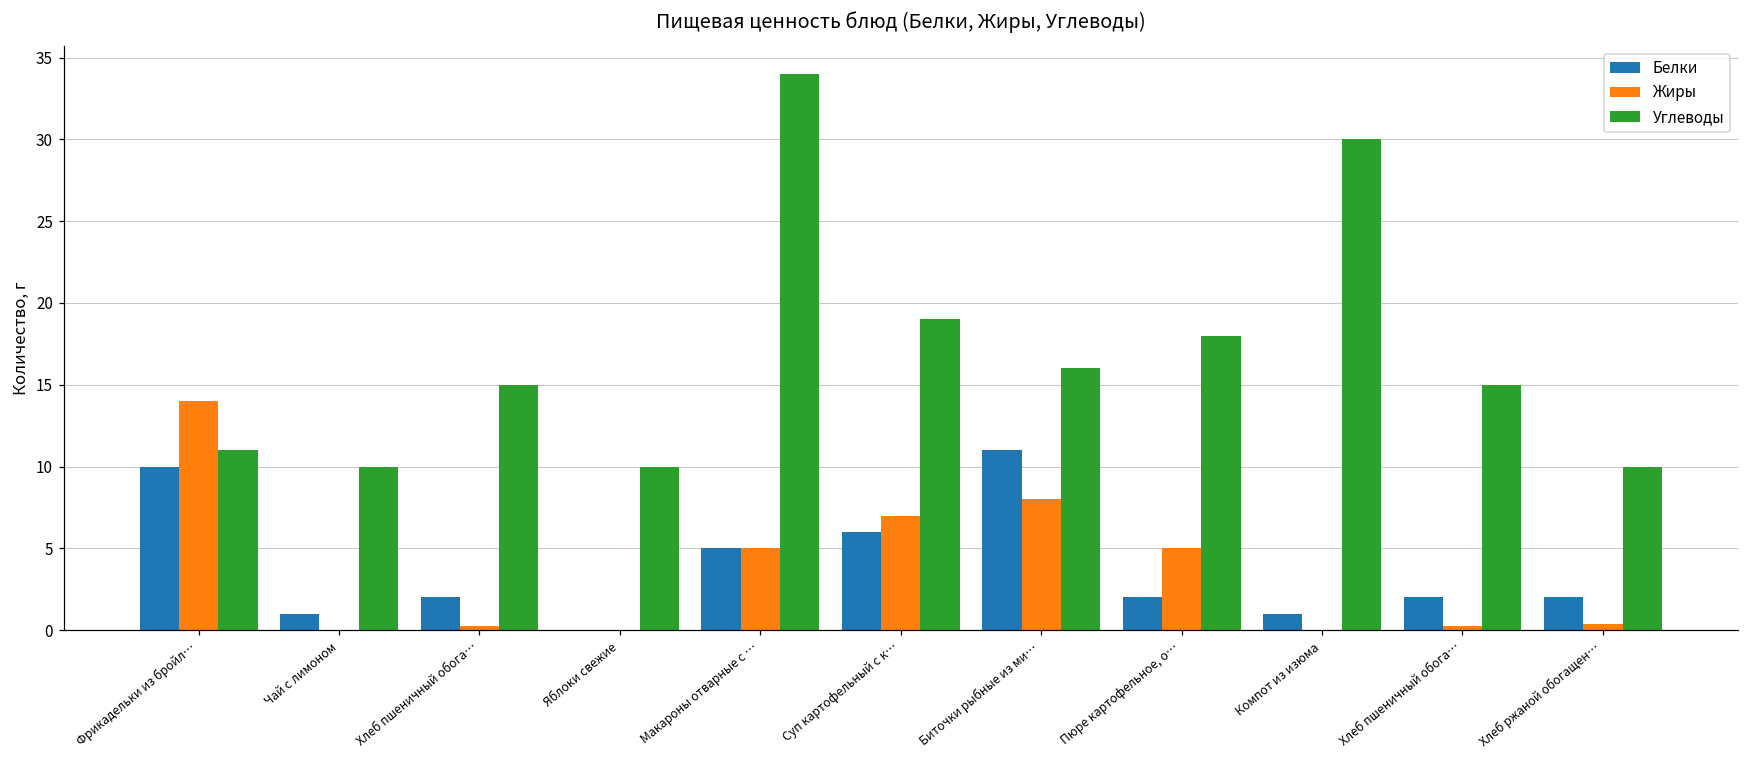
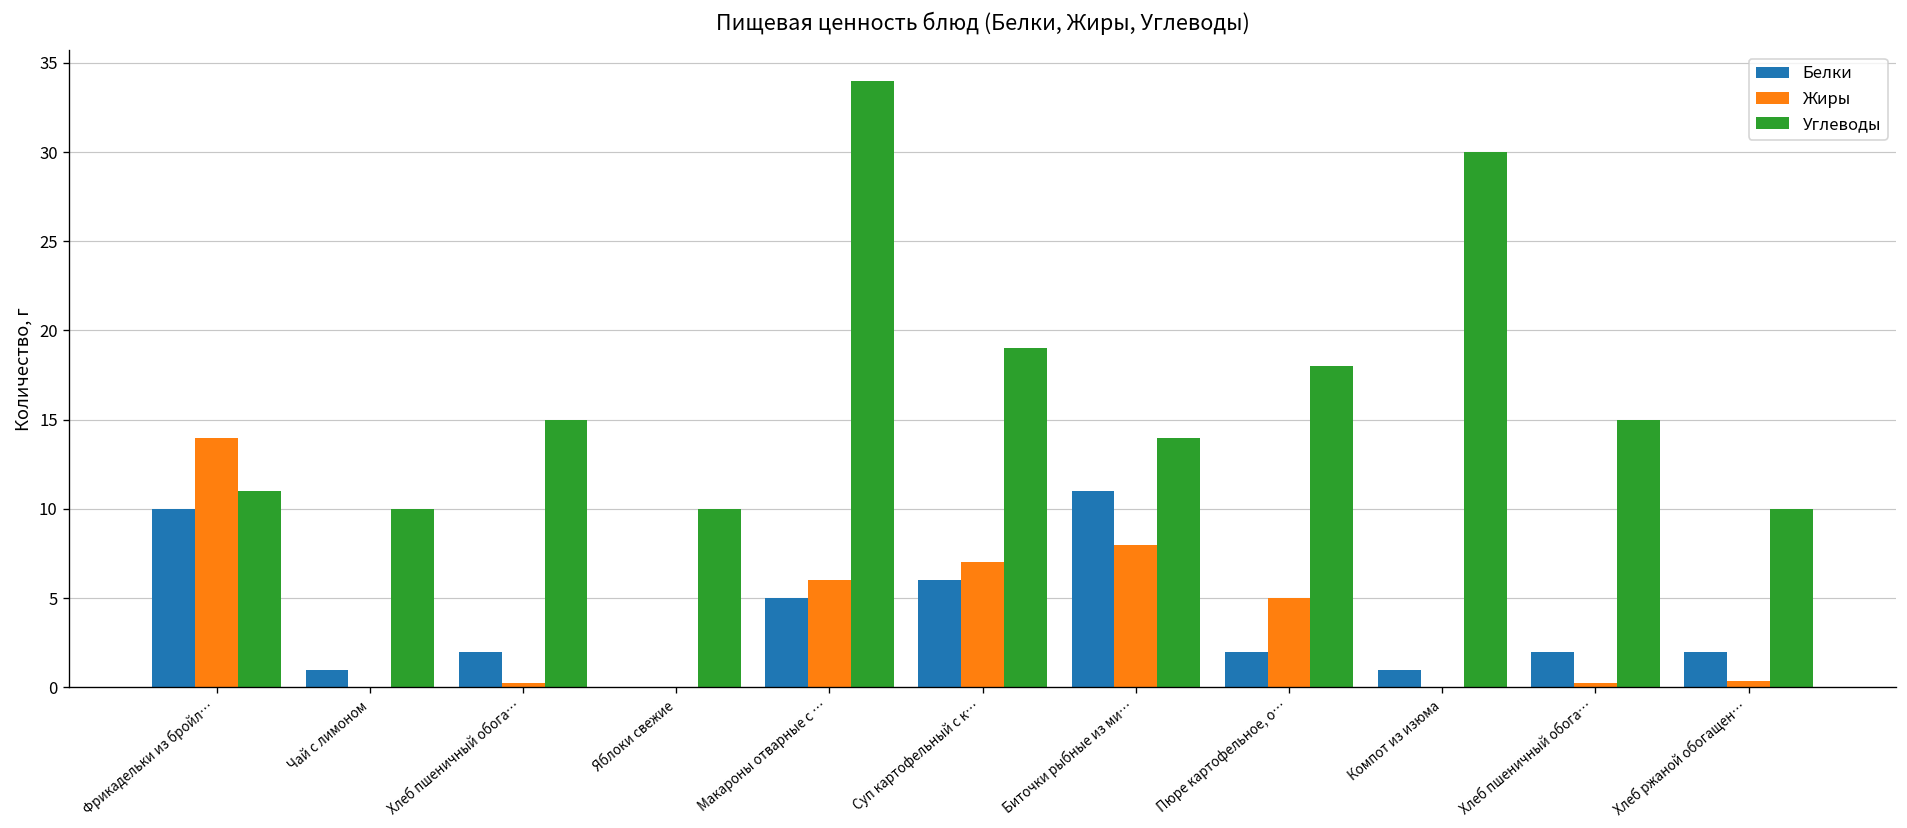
  {
    "Белки": {
      "Фрикадельки из бройл…": 10,
      "Чай с лимоном": 1,
      "Яблоки свежие": 0,
      "Макароны отварные с …": 5,
      "Суп картофельный с к…": 6,
      "Биточки рыбные из ми…": 11,
      "Пюре картофельное, о…": 2,
      "Компот из изюма": 1,
      "Хлеб ржаной обогащен…": 2
    },
    "Жиры": {
      "Фрикадельки из бройл…": 14,
      "Чай с лимоном": 0,
      "Яблоки свежие": 0,
-     "Макароны отварные с …": 5,
+     "Макароны отварные с …": 6,
      "Суп картофельный с к…": 7,
      "Биточки рыбные из ми…": 8,
      "Пюре картофельное, о…": 5,
      "Компот из изюма": 0,
      "Хлеб ржаной обогащен…": 0.4
    },
    "Углеводы": {
      "Фрикадельки из бройл…": 11,
      "Чай с лимоном": 10,
      "Яблоки свежие": 10,
      "Макароны отварные с …": 34,
      "Суп картофельный с к…": 19,
-     "Биточки рыбные из ми…": 16,
+     "Биточки рыбные из ми…": 14,
      "Пюре картофельное, о…": 18,
      "Компот из изюма": 30,
      "Хлеб ржаной обогащен…": 10
    }
  }
